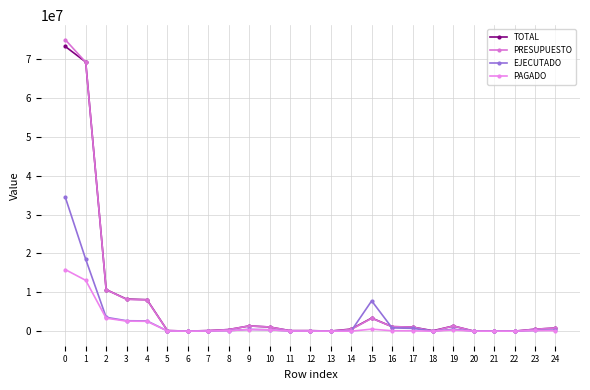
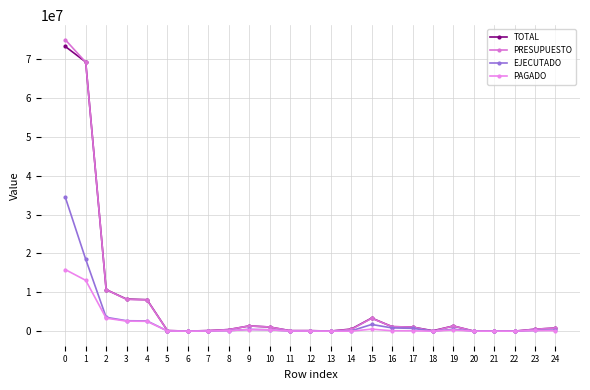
  {
    "TOTAL": {
      "0": 73000000
    },
    "EJECUTADO": {
      "0": 34000000,
      "1": 19000000,
-     "15": 8000000
+     "15": 2000000
    }
  }
